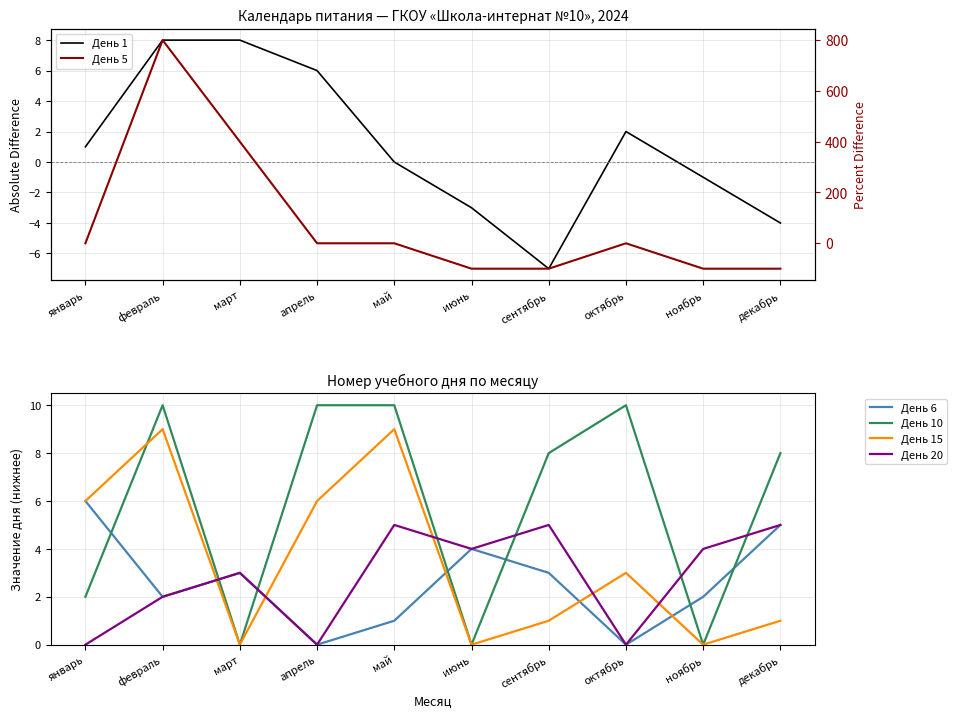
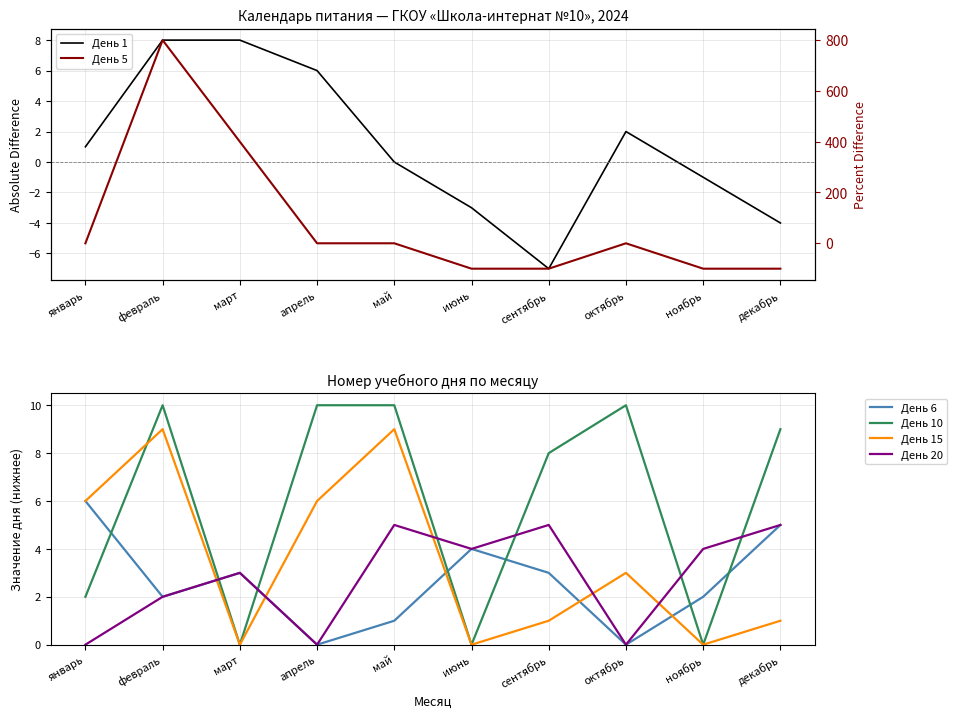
  {
    "Номер учебного дня по месяцу": {
      "День 6": {
        "май": 1,
        "сентябрь": 3,
        "ноябрь": 2
      },
      "День 10": {
        "январь": 2,
        "февраль": 10,
        "апрель": 10,
        "май": 10,
        "сентябрь": 8,
        "октябрь": 10,
-       "декабрь": 8
+       "декабрь": 9
      },
      "День 15": {
        "февраль": 9,
        "апрель": 6,
        "май": 9,
        "сентябрь": 1,
        "октябрь": 3,
        "декабрь": 1
      },
      "День 20": {
        "январь": 0,
        "май": 5,
        "сентябрь": 5,
        "ноябрь": 4
      }
    }
  }
